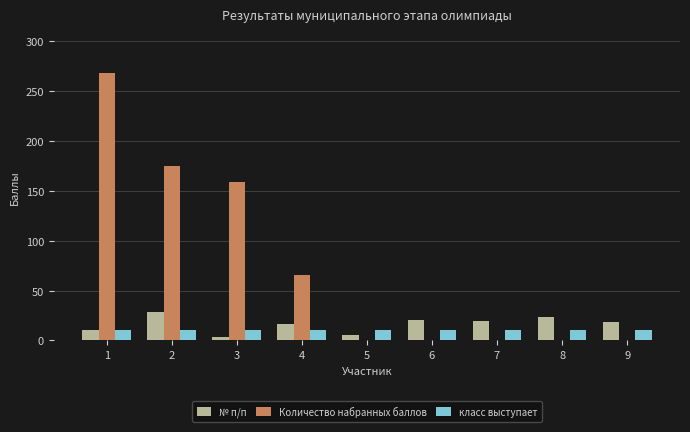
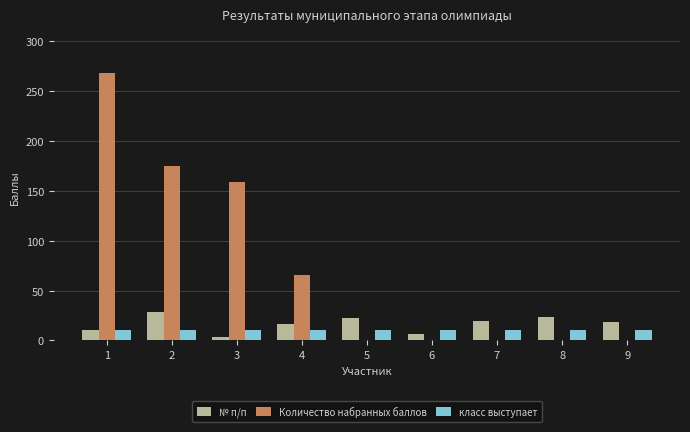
  {
    "№ п/п": {
      "1": 10,
      "2": 30,
      "3": 0,
      "4": 20,
-     "5": 10,
-     "6": 20,
+     "5": 20,
+     "6": 10,
      "7": 20,
      "8": 20,
      "9": 20
    },
    "Количество набранных баллов": {
      "1": 270,
      "2": 180,
      "3": 160,
      "4": 70,
      "5": 0,
      "6": 0,
      "7": 0,
      "8": 0,
      "9": 0
    },
    "класс выступает": {
      "1": 10,
      "2": 10,
      "3": 10,
      "4": 10,
      "5": 10,
      "6": 10,
      "7": 10,
      "8": 10,
      "9": 10
    }
  }
